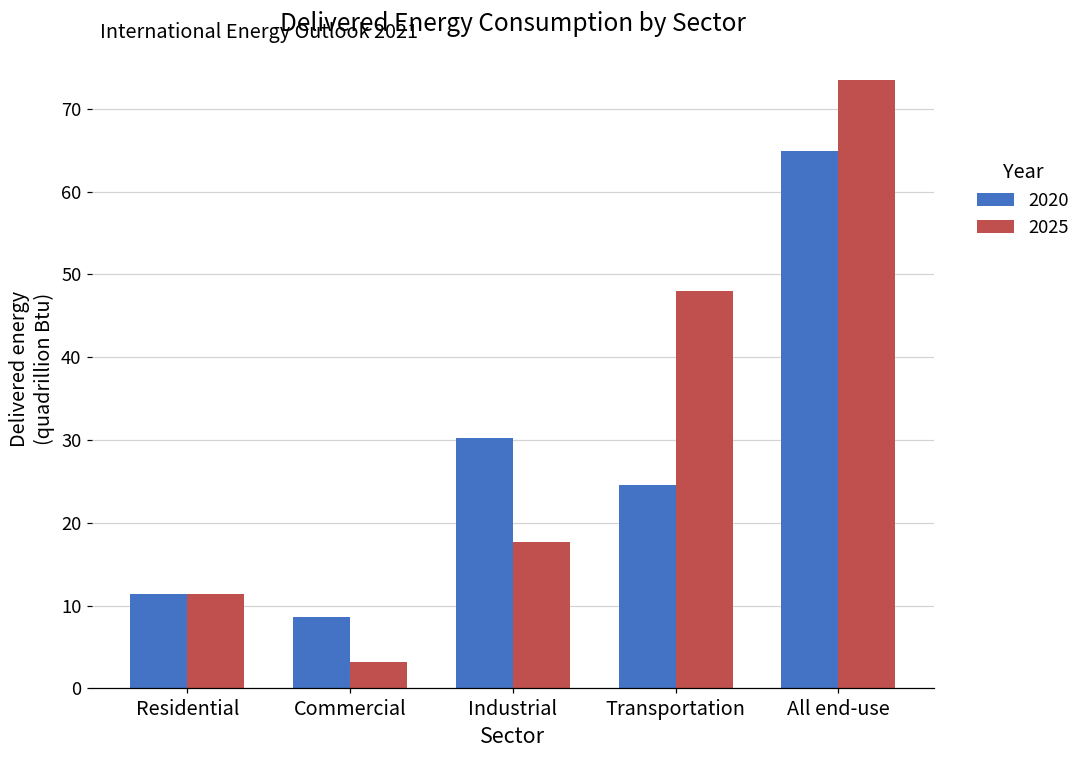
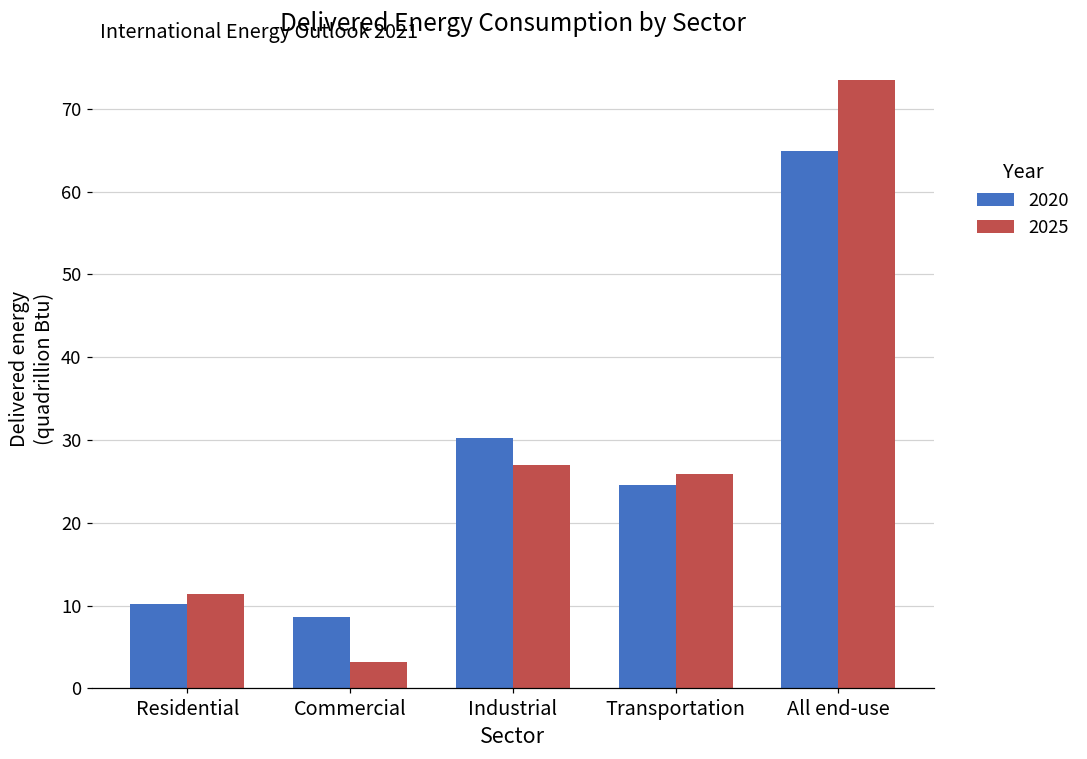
  {
    "2020": {
-     "Residential": 11,
+     "Residential": 10,
      "Commercial": 9,
      "Industrial": 30,
      "Transportation": 25,
      "All end-use": 65
    },
    "2025": {
      "Residential": 11,
      "Commercial": 3,
-     "Industrial": 18,
-     "Transportation": 48,
+     "Industrial": 27,
+     "Transportation": 26,
      "All end-use": 74
    }
  }
